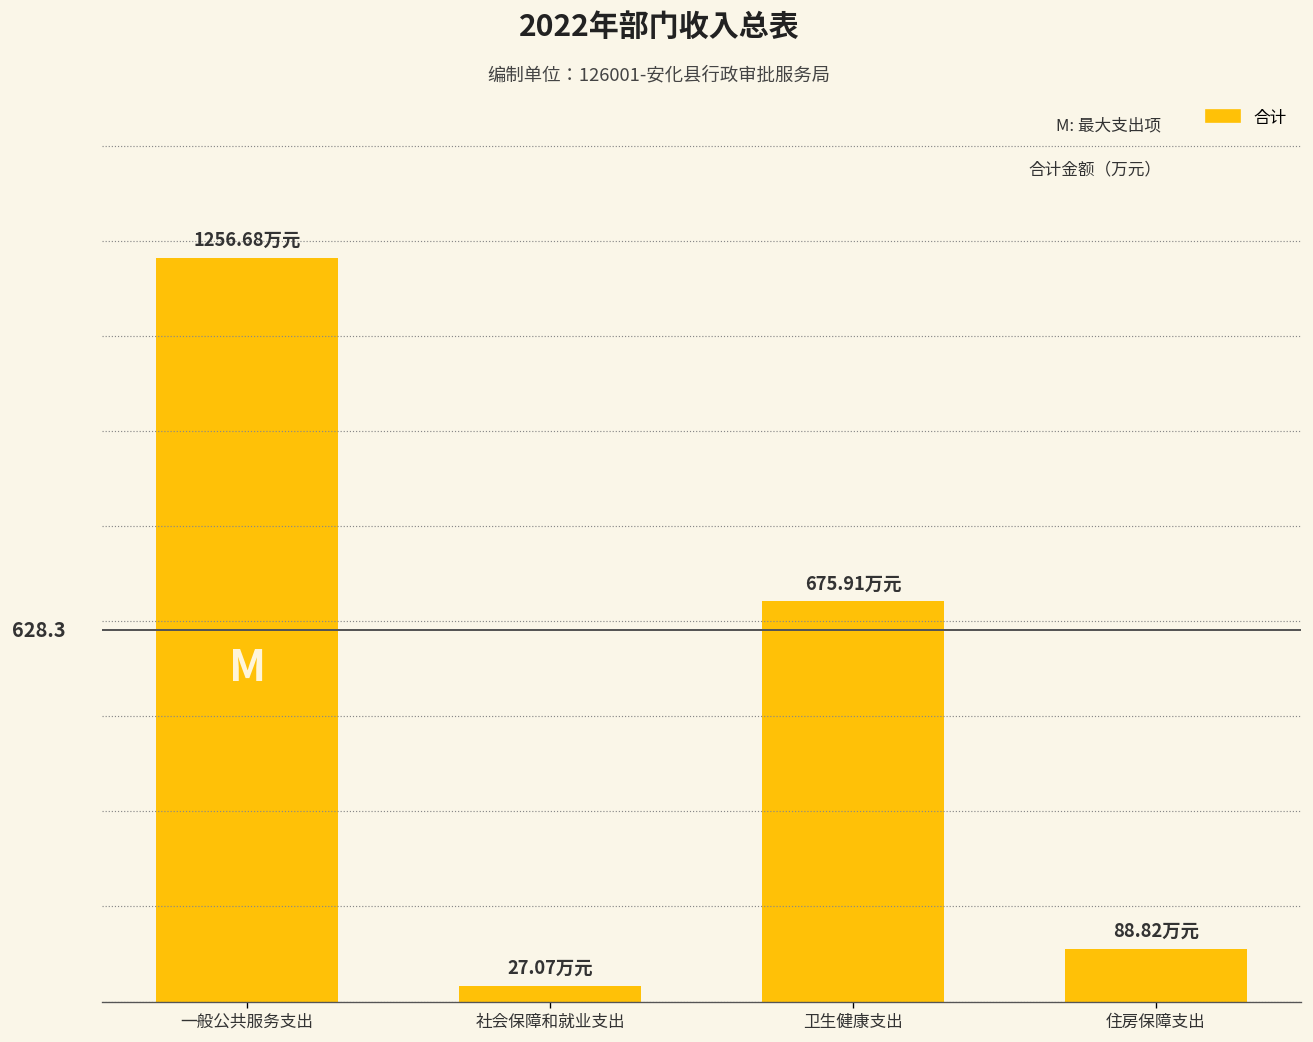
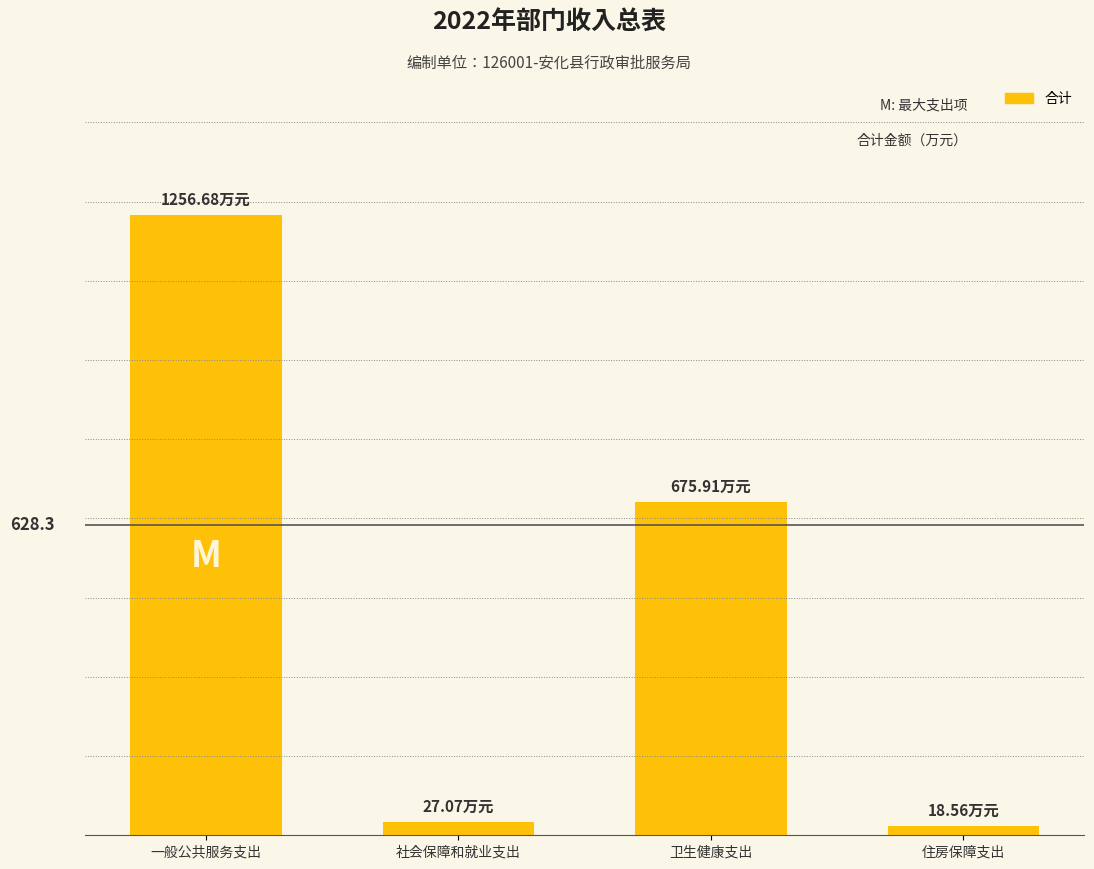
  {
    "一般公共服务支出": 1256.68,
    "社会保障和就业支出": 27.07,
    "卫生健康支出": 675.91,
-   "住房保障支出": 88.82
+   "住房保障支出": 18.56
  }
